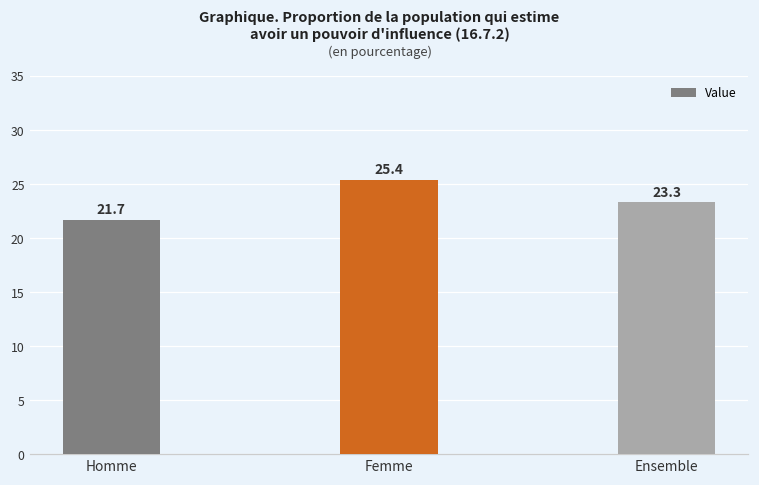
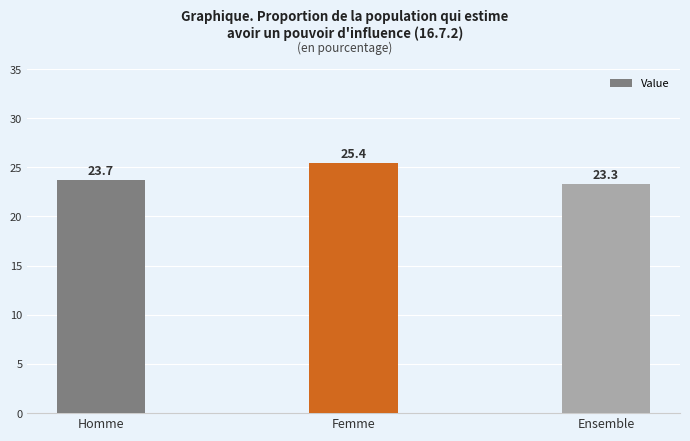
  {
-   "Homme": 21.7,
+   "Homme": 23.7,
    "Femme": 25.4,
    "Ensemble": 23.3
  }
